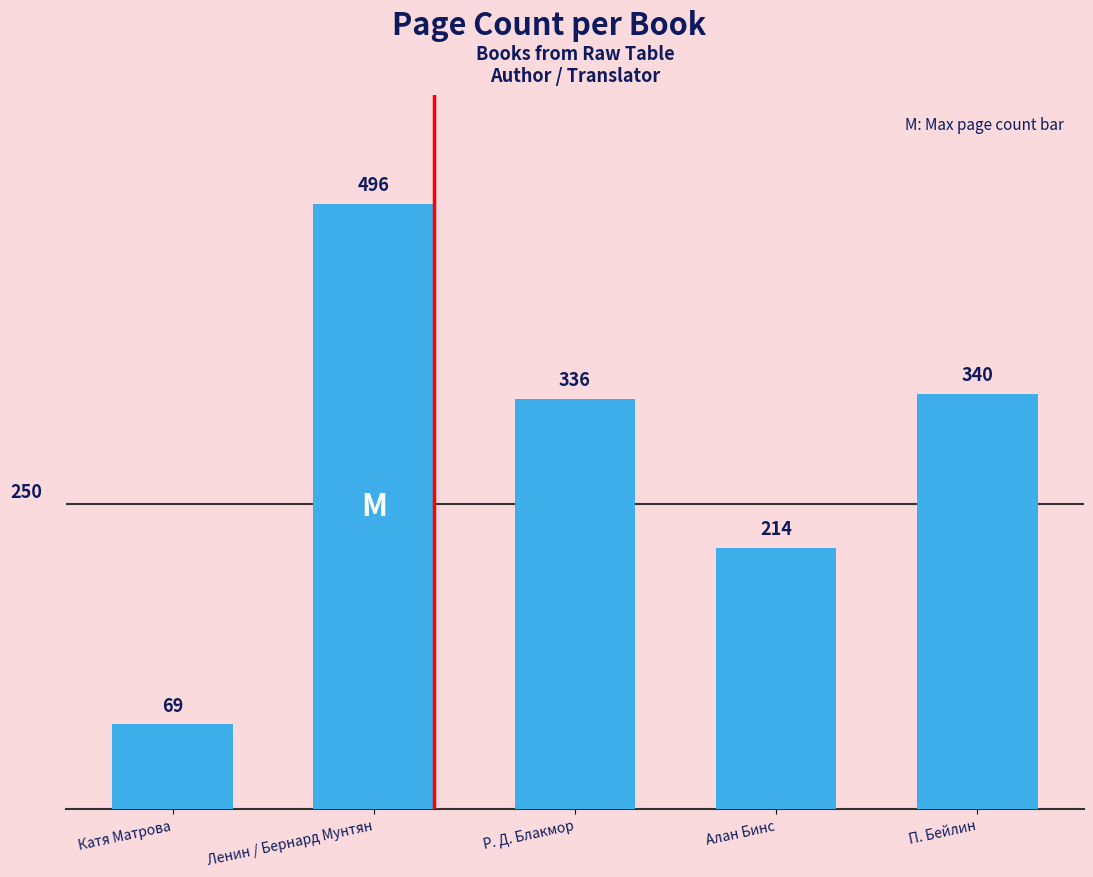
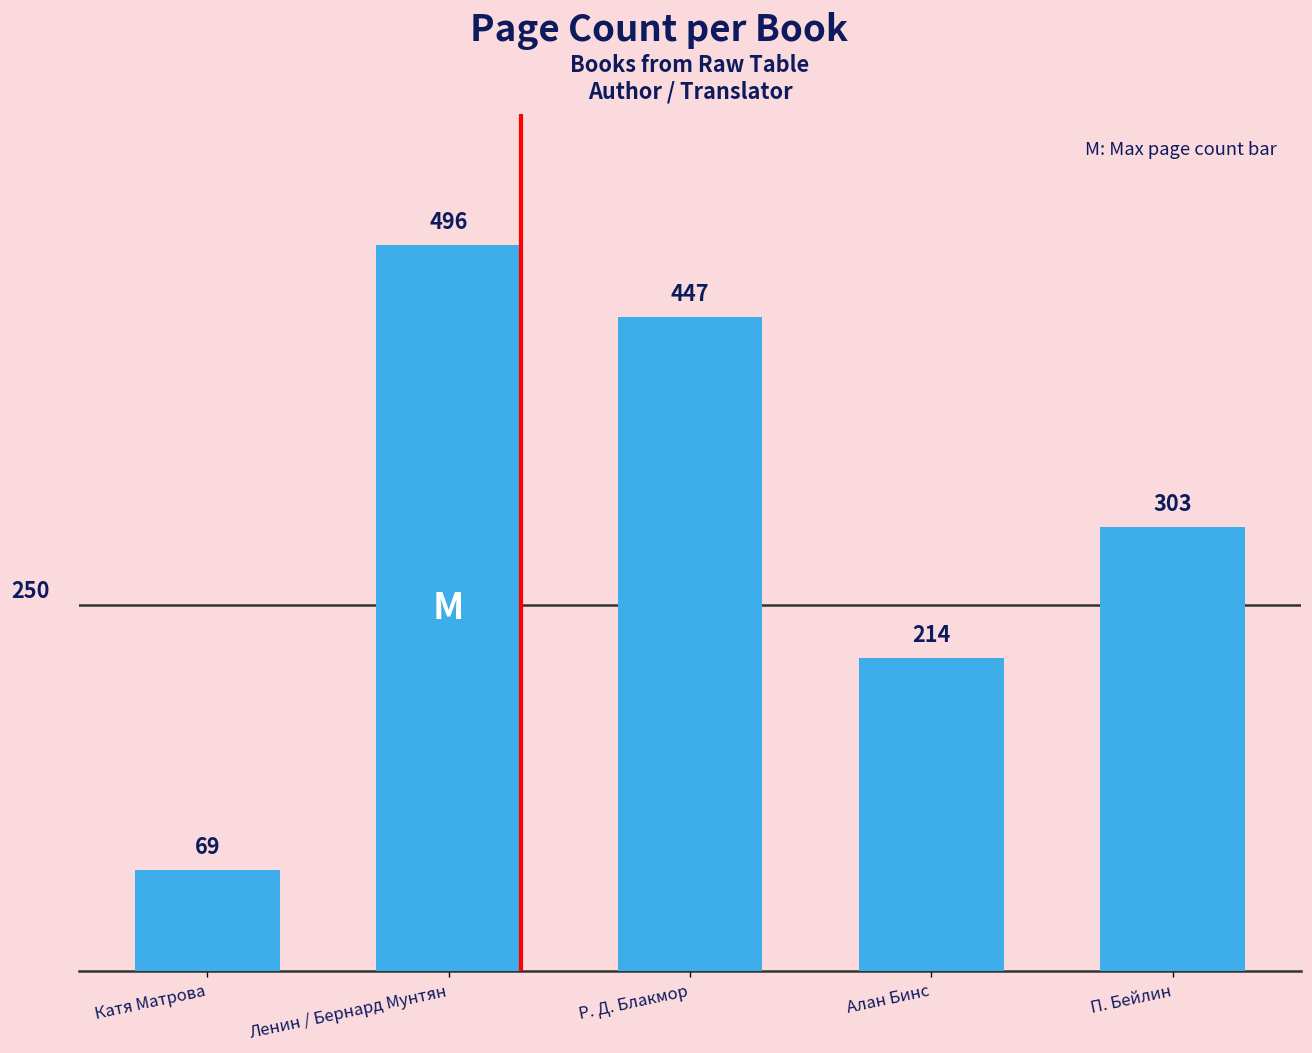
  {
    "Катя Матрова": 69,
    "Ленин / Бернард Мунтян": 496,
-   "Р. Д. Блакмор": 336,
+   "Р. Д. Блакмор": 447,
    "Алан Бинс": 214,
-   "П. Бейлин": 340
+   "П. Бейлин": 303
  }
